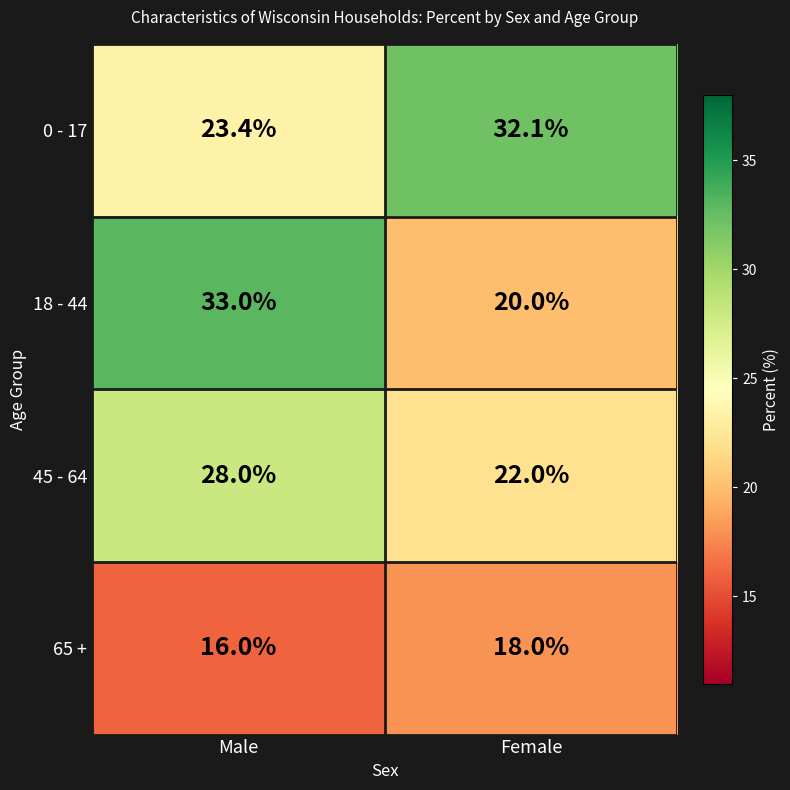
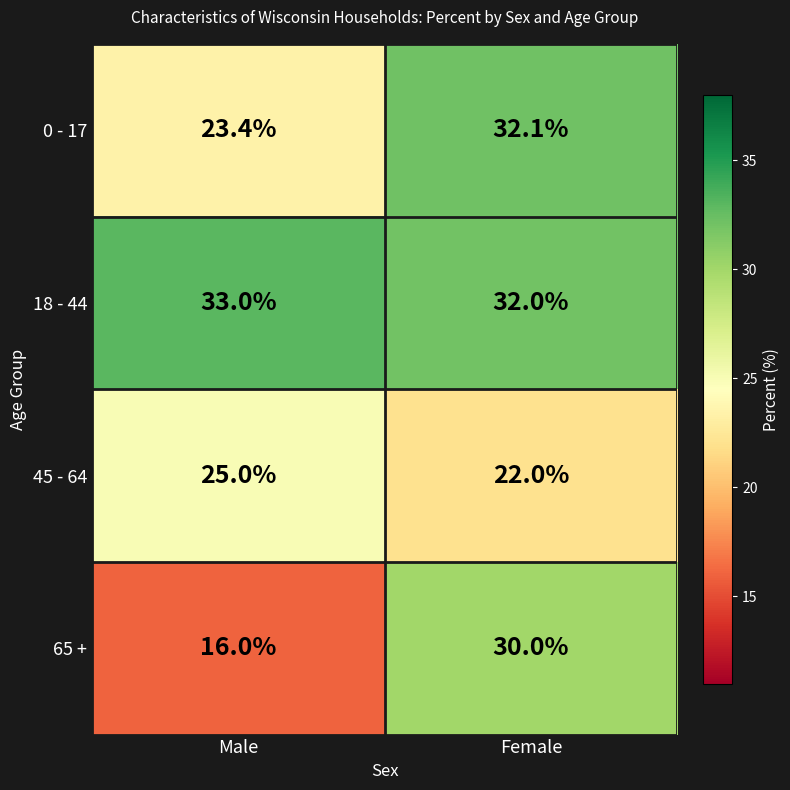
  {
    "0 - 17": {
      "Male": "23.4%",
      "Female": "32.1%"
    },
    "18 - 44": {
      "Male": "33.0%",
-     "Female": "20.0%"
+     "Female": "32.0%"
    },
    "45 - 64": {
-     "Male": "28.0%",
+     "Male": "25.0%",
      "Female": "22.0%"
    },
    "65 +": {
      "Male": "16.0%",
-     "Female": "18.0%"
+     "Female": "30.0%"
    }
  }
